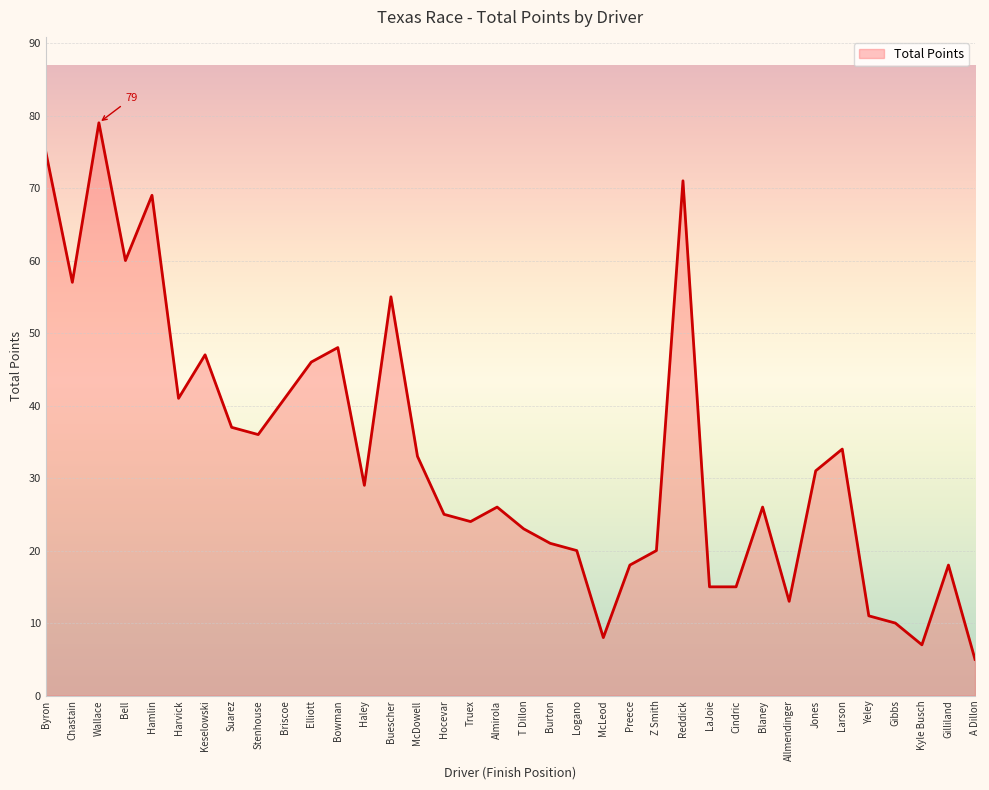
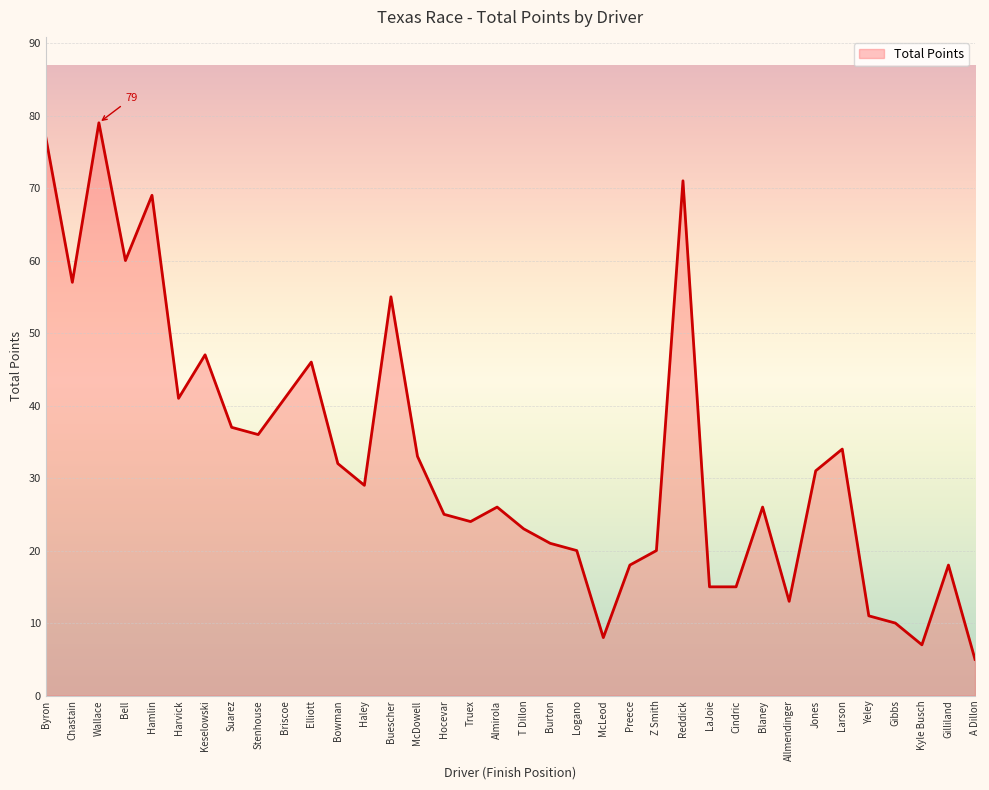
  {
-   "Byron": 75,
+   "Byron": 77,
    "Chastain": 57,
    "Bell": 60,
    "Hamlin": 69,
    "Harvick": 41,
    "Keselowski": 47,
    "Suarez": 37,
    "Stenhouse": 36,
    "Briscoe": 41,
    "Elliott": 46,
-   "Bowman": 48,
+   "Bowman": 32,
    "Haley": 29,
    "Buescher": 55,
    "McDowell": 33,
    "Hocevar": 25,
    "Truex": 24,
    "Almirola": 26,
    "T Dillon": 23,
    "Burton": 21,
    "Logano": 20,
    "McLeod": 8,
    "Preece": 18,
    "Z Smith": 20,
    "Reddick": 71,
    "LaJoie": 15,
    "Cindric": 15,
    "Blaney": 26,
    "Allmendinger": 13,
    "Jones": 31,
    "Larson": 34,
    "Yeley": 11,
    "Gibbs": 10,
    "Kyle Busch": 7,
    "Gilliland": 18,
    "A Dillon": 5
  }
